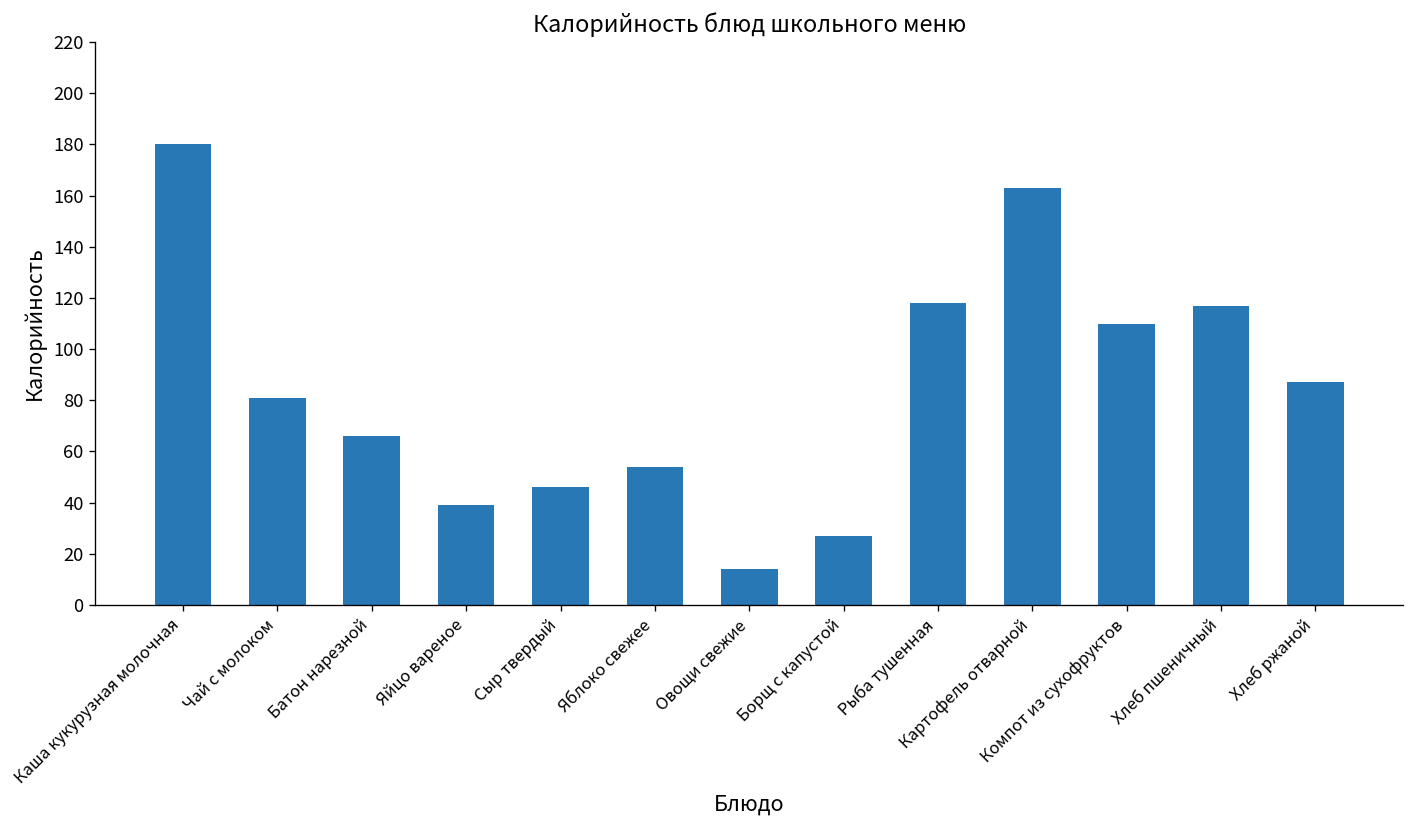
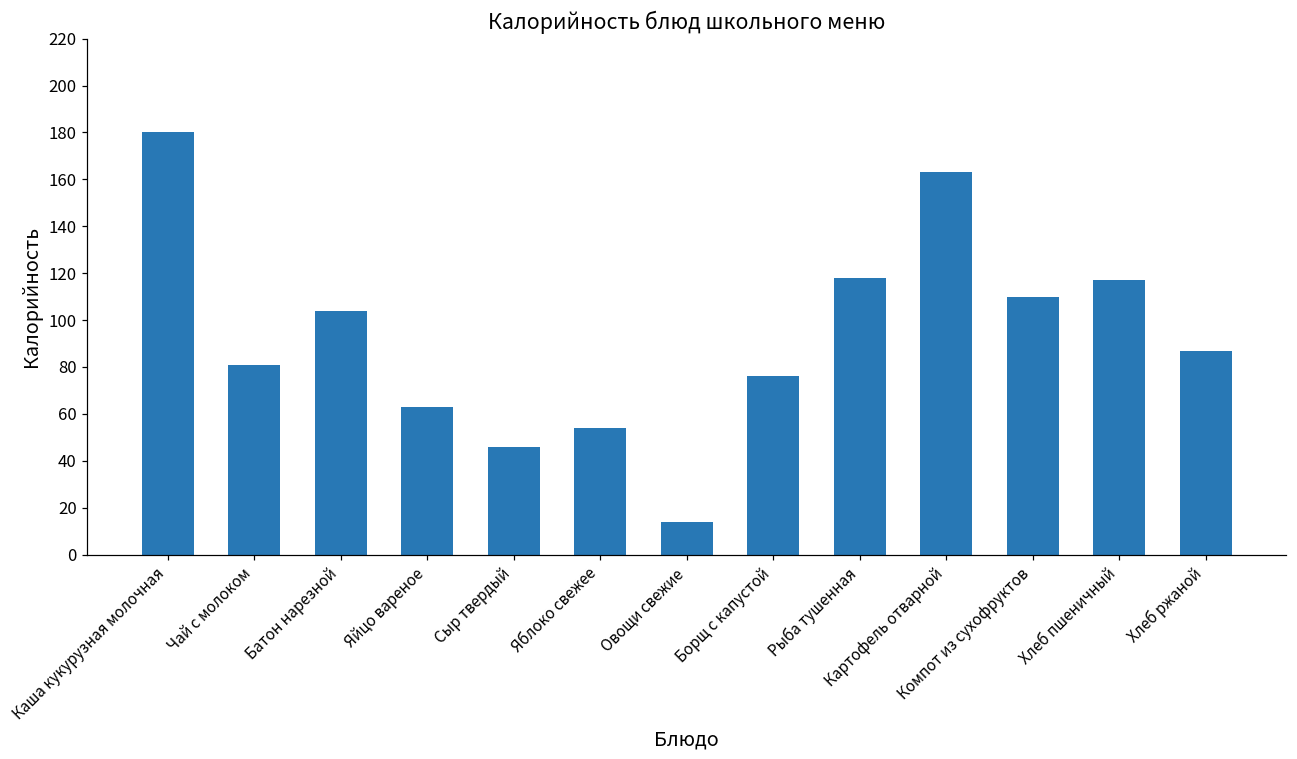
  {
    "Каша кукурузная молочная": 180,
    "Чай с молоком": 81,
-   "Батон нарезной": 66,
-   "Яйцо вареное": 39,
+   "Батон нарезной": 104,
+   "Яйцо вареное": 63,
    "Сыр твердый": 46,
    "Яблоко свежее": 54,
    "Овощи свежие": 14,
-   "Борщ с капустой": 27,
+   "Борщ с капустой": 76,
    "Рыба тушенная": 118,
    "Картофель отварной": 163,
    "Компот из сухофруктов": 110,
    "Хлеб пшеничный": 117,
    "Хлеб ржаной": 87
  }
